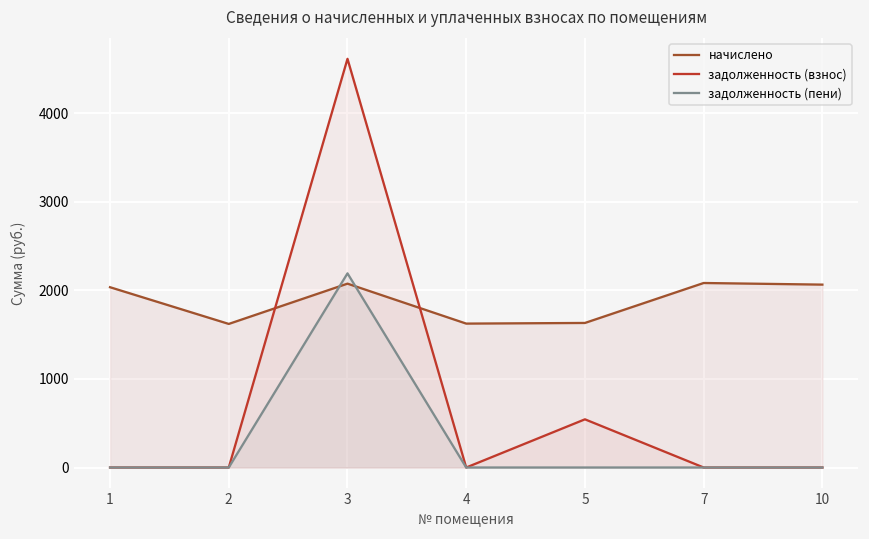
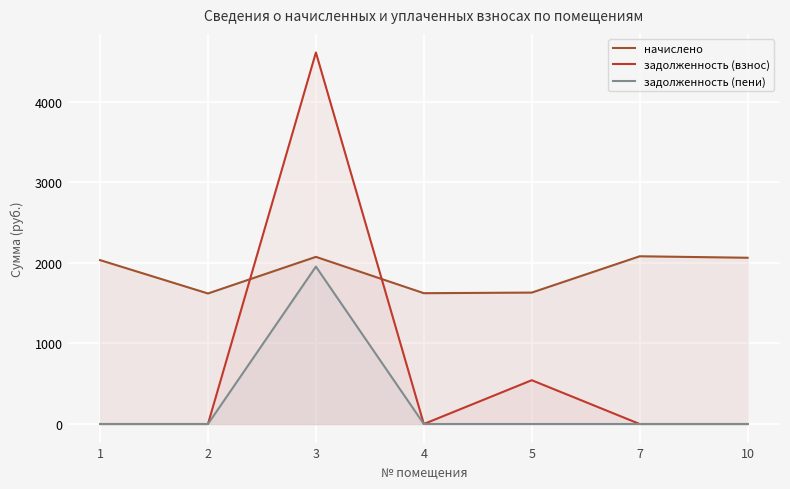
  {
    "задолженность (пени)": {
-     "3": 2200,
+     "3": 2000,
      "5": 0
    }
  }
